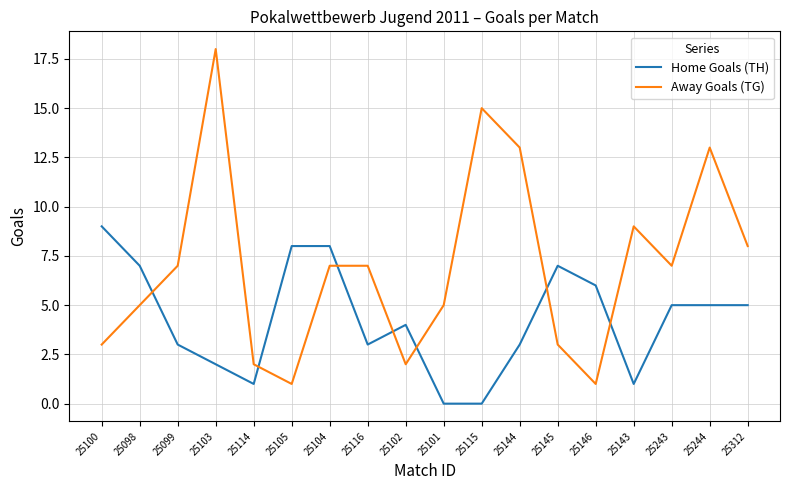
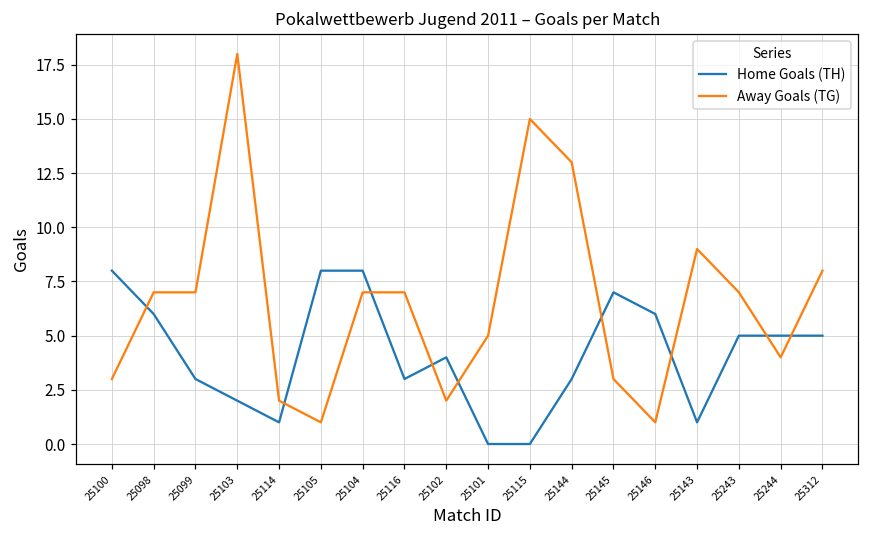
  {
    "Home Goals (TH)": {
-     "25100": 9,
-     "25098": 7,
+     "25100": 8,
+     "25098": 6,
      "25099": 3,
      "25103": 2,
      "25114": 1,
      "25105": 8,
      "25104": 8,
      "25116": 3,
      "25102": 4,
      "25101": 0,
      "25115": 0,
      "25144": 3,
      "25145": 7,
      "25146": 6,
      "25143": 1,
      "25243": 5,
      "25244": 5,
      "25312": 5
    },
    "Away Goals (TG)": {
      "25100": 3,
-     "25098": 5,
+     "25098": 7,
      "25099": 7,
      "25103": 18,
      "25114": 2,
      "25105": 1,
      "25104": 7,
      "25116": 7,
      "25102": 2,
      "25101": 5,
      "25115": 15,
      "25144": 13,
      "25145": 3,
      "25146": 1,
      "25143": 9,
      "25243": 7,
-     "25244": 13,
+     "25244": 4,
      "25312": 8
    }
  }
